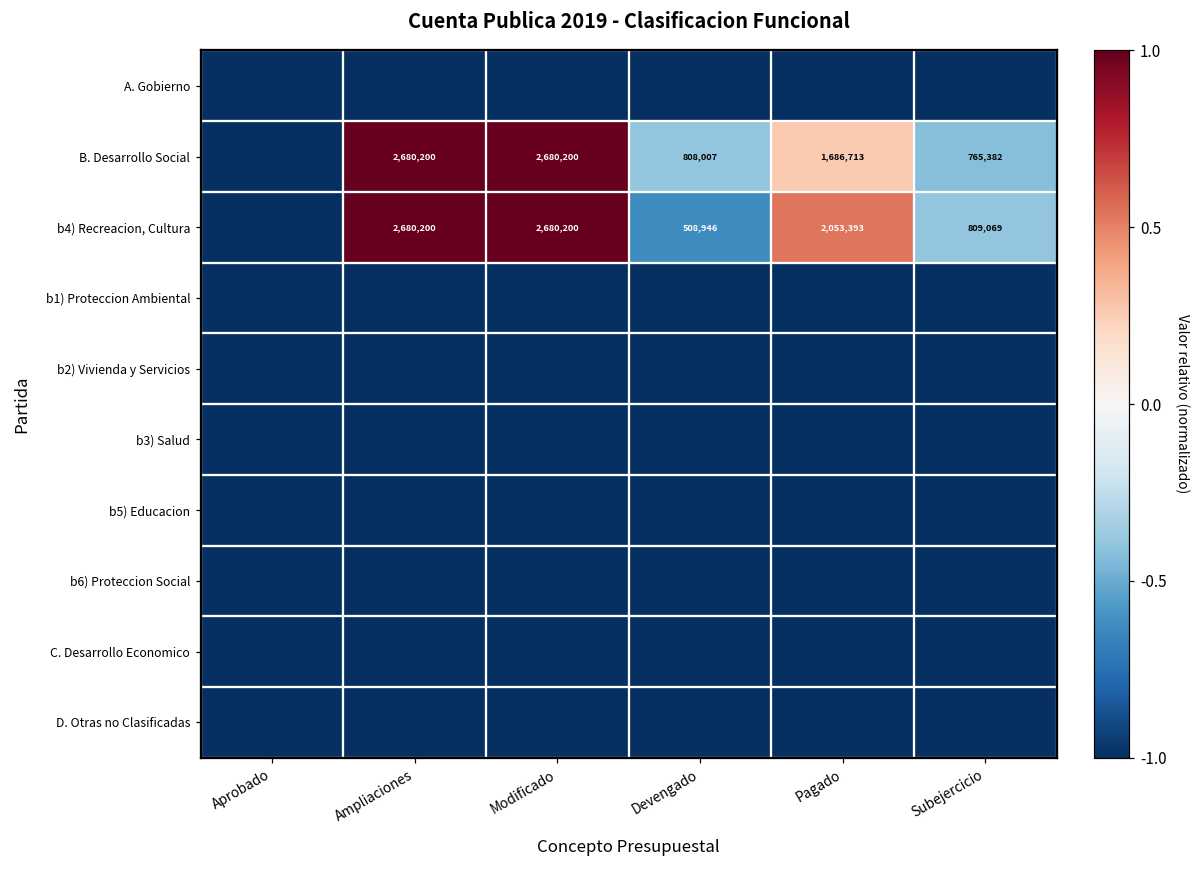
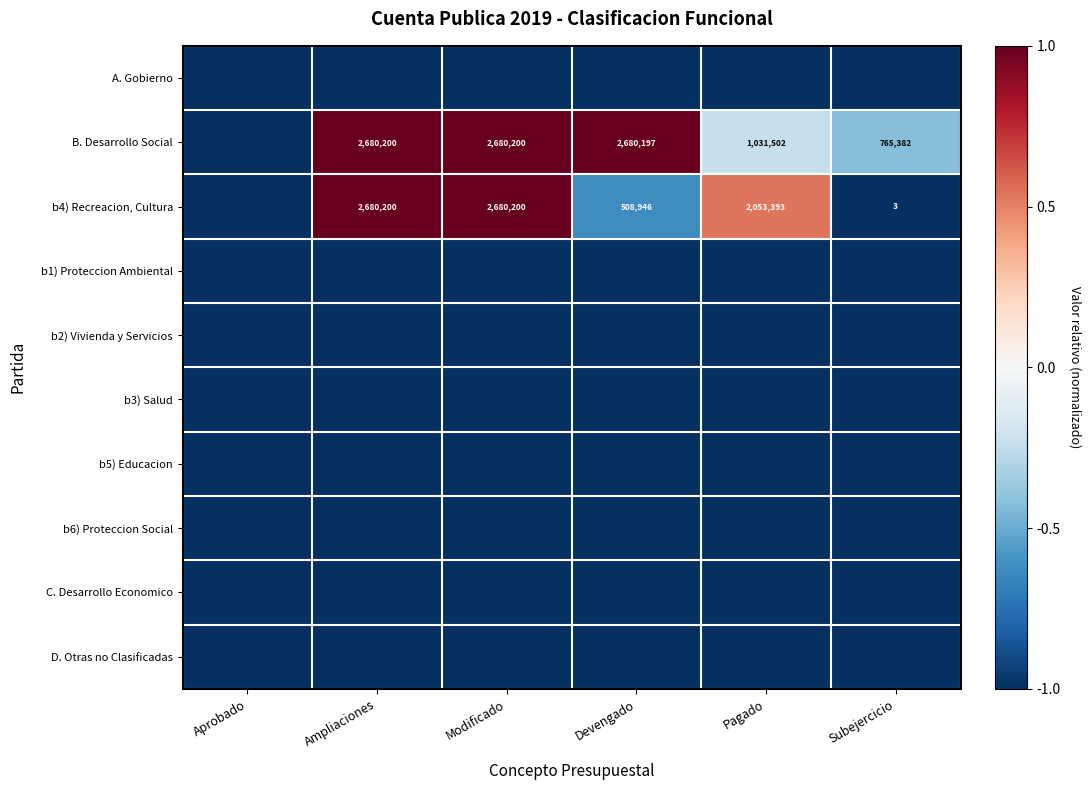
  {
    "B. Desarrollo Social": {
      "Ampliaciones": "2,680,200",
      "Modificado": "2,680,200",
-     "Devengado": "808,007",
-     "Pagado": "1,686,713",
+     "Devengado": "2,680,197",
+     "Pagado": "1,031,502",
      "Subejercicio": "765,382"
    },
    "b4) Recreacion, Cultura": {
      "Ampliaciones": "2,680,200",
      "Modificado": "2,680,200",
      "Devengado": "508,946",
      "Pagado": "2,053,393",
-     "Subejercicio": "809,069"
+     "Subejercicio": "3"
    }
  }
